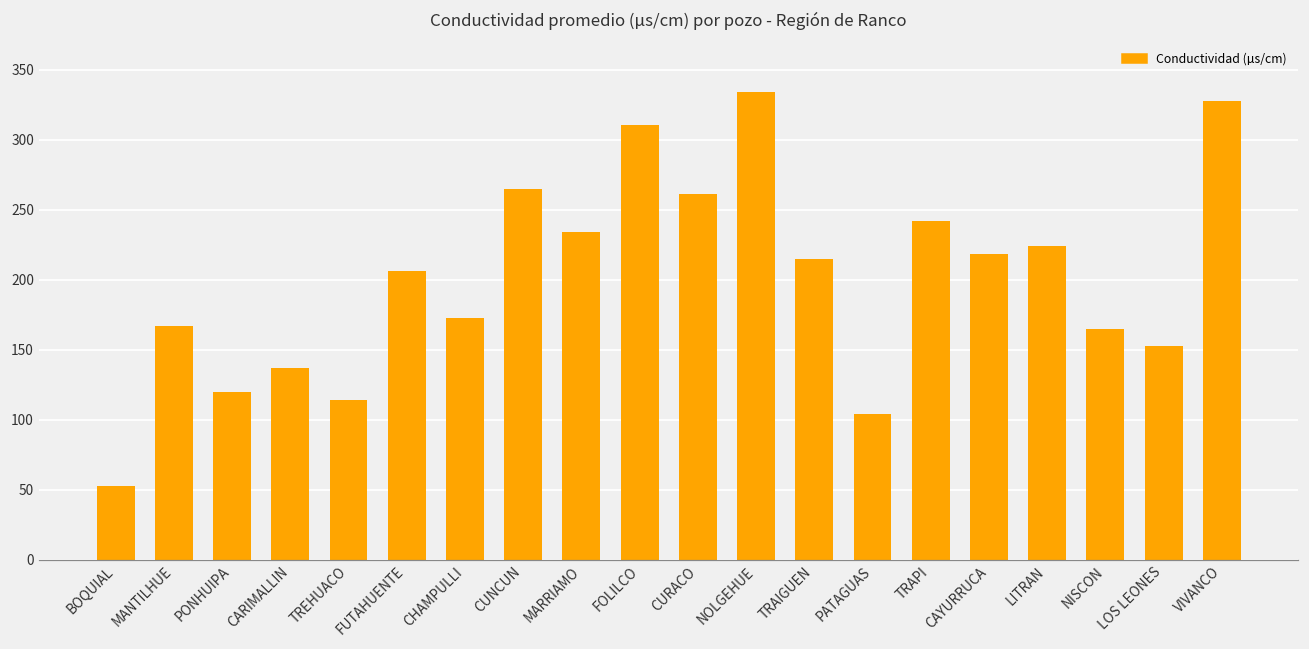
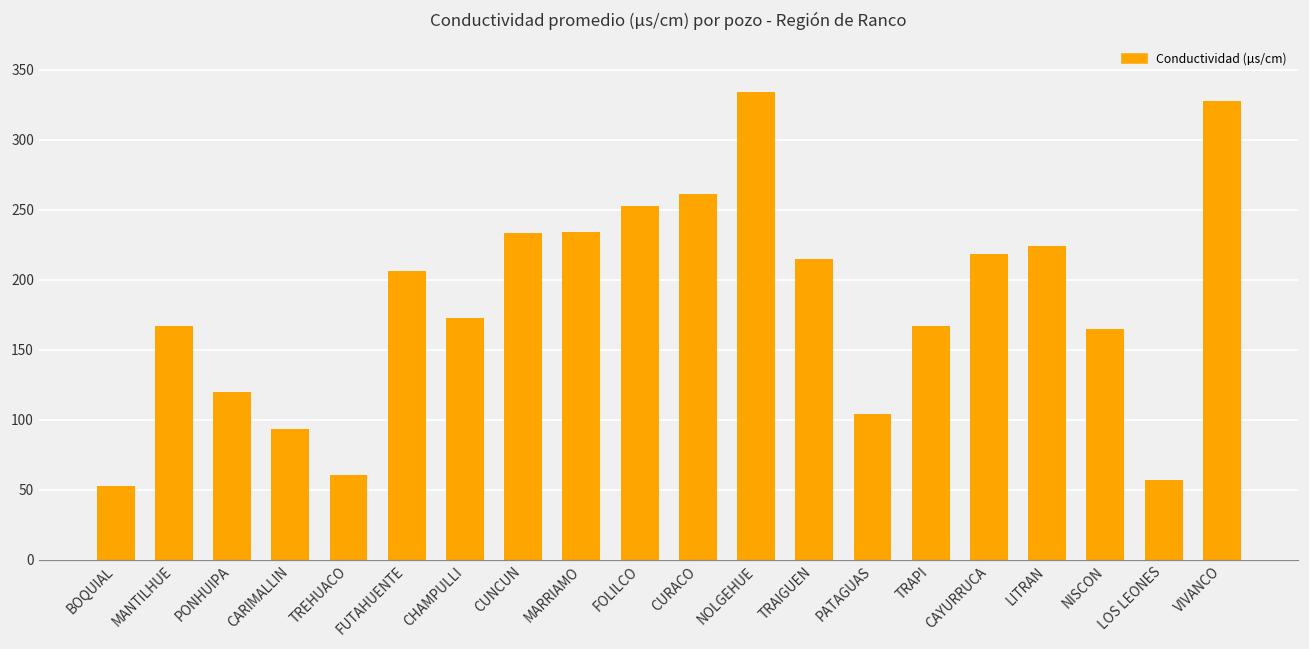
  {
    "BOQUIAL": 53,
    "MANTILHUE": 167,
    "PONHUIPA": 120,
-   "CARIMALLIN": 137,
-   "TREHUACO": 114,
+   "CARIMALLIN": 94,
+   "TREHUACO": 61,
    "FUTAHUENTE": 206,
    "CHAMPULLI": 173,
-   "CUNCUN": 265,
+   "CUNCUN": 234,
    "MARRIAMO": 234,
-   "FOLILCO": 311,
+   "FOLILCO": 253,
    "CURACO": 261,
    "NOLGEHUE": 334,
    "TRAIGUEN": 215,
    "PATAGUAS": 104,
-   "TRAPI": 242,
+   "TRAPI": 167,
    "CAYURRUCA": 219,
    "LITRAN": 224,
    "NISCON": 165,
-   "LOS LEONES": 153,
+   "LOS LEONES": 57,
    "VIVANCO": 328
  }
